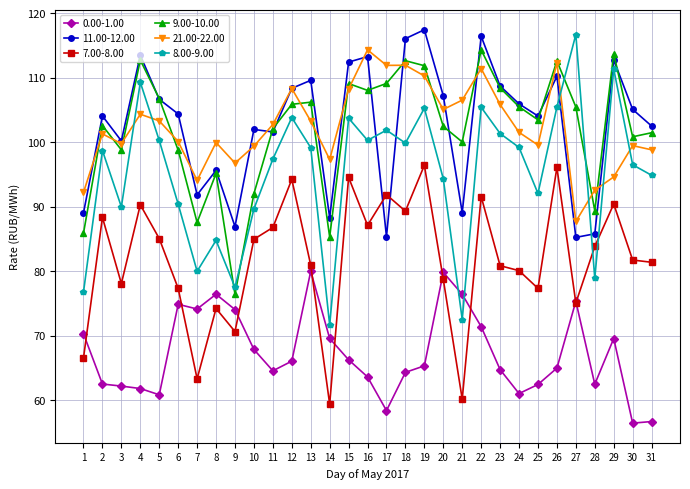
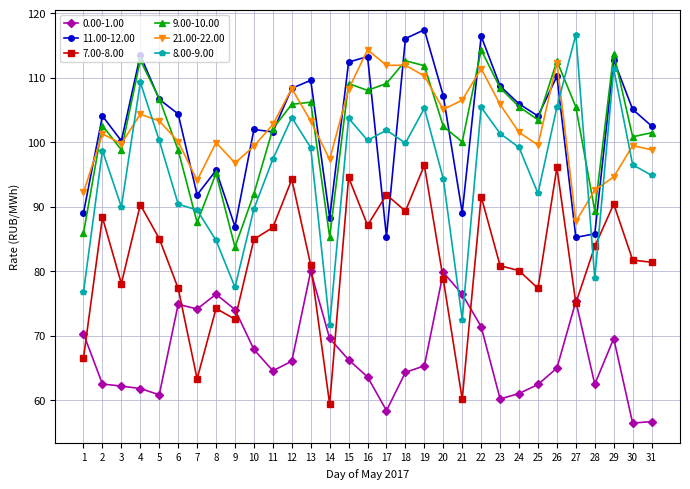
  {
    "0.00-1.00": {
      "1": 70,
      "2": 62,
      "3": 62,
      "4": 62,
      "5": 61,
      "6": 75,
      "7": 74,
      "8": 76,
      "9": 74,
      "10": 68,
      "11": 65,
      "12": 66,
      "13": 80,
      "14": 70,
      "15": 66,
      "16": 64,
      "17": 58,
      "18": 64,
      "19": 65,
      "20": 80,
      "21": 76,
      "22": 71,
-     "23": 65,
+     "23": 60,
      "24": 61,
      "25": 62,
      "26": 65,
      "28": 62,
      "29": 70,
      "30": 56,
      "31": 57
    },
    "11.00-12.00": {
      "1": 89,
      "2": 104,
      "3": 100,
      "6": 104,
      "7": 92,
      "8": 96,
      "9": 87,
      "10": 102,
      "11": 102,
      "13": 110,
      "14": 88,
      "15": 112,
      "16": 113,
      "17": 85,
      "18": 116,
      "19": 117,
      "20": 107,
      "21": 89,
      "22": 116,
      "24": 106,
      "25": 104,
      "26": 110,
      "27": 85,
      "28": 86,
      "29": 113,
      "30": 105,
      "31": 103
    },
    "7.00-8.00": {
      "1": 67,
      "2": 88,
      "3": 78,
      "4": 90,
      "5": 85,
      "6": 77,
      "7": 63,
      "8": 74,
-     "9": 71,
+     "9": 73,
      "10": 85,
      "11": 87,
      "12": 94,
      "13": 81,
      "14": 59,
      "15": 95,
      "16": 87,
      "17": 92,
      "18": 89,
      "19": 96,
      "20": 79,
      "21": 60,
      "22": 92,
      "23": 81,
      "24": 80,
      "25": 77,
      "26": 96,
      "28": 84,
      "29": 90,
      "30": 82,
      "31": 81
    },
    "9.00-10.00": {
      "1": 86,
      "2": 103,
      "3": 99,
      "6": 99,
      "7": 88,
      "8": 95,
-     "9": 76,
+     "9": 84,
      "10": 92,
      "11": 102,
      "12": 106,
      "13": 106,
      "14": 85,
      "15": 109,
      "16": 108,
      "17": 109,
      "18": 113,
      "19": 112,
      "20": 102,
      "21": 100,
      "22": 114,
      "24": 106,
      "25": 103,
      "27": 105,
      "28": 89,
      "29": 114,
      "30": 101,
      "31": 101
    },
    "21.00-22.00": {
      "1": 92,
      "2": 101,
      "3": 100,
      "4": 104,
      "5": 103,
      "6": 100,
      "7": 94,
      "8": 100,
      "9": 97,
      "10": 99,
      "11": 103,
      "13": 103,
      "14": 97,
      "15": 108,
      "16": 114,
      "17": 112,
      "18": 112,
      "19": 110,
      "20": 105,
      "21": 107,
      "22": 111,
      "23": 106,
      "24": 102,
      "25": 100,
      "27": 88,
      "28": 93,
      "29": 95,
      "30": 99,
      "31": 99
    },
    "8.00-9.00": {
      "1": 77,
      "2": 99,
      "3": 90,
      "4": 109,
      "5": 100,
      "6": 90,
-     "7": 80,
+     "7": 89,
      "8": 85,
      "9": 78,
      "10": 90,
      "11": 97,
      "12": 104,
      "13": 99,
      "14": 72,
      "15": 104,
      "16": 100,
      "17": 102,
      "18": 100,
      "19": 105,
      "20": 94,
      "21": 73,
      "22": 105,
      "23": 101,
      "24": 99,
      "25": 92,
      "26": 105,
      "27": 117,
      "28": 79,
      "29": 111,
      "30": 97,
      "31": 95
    }
  }
